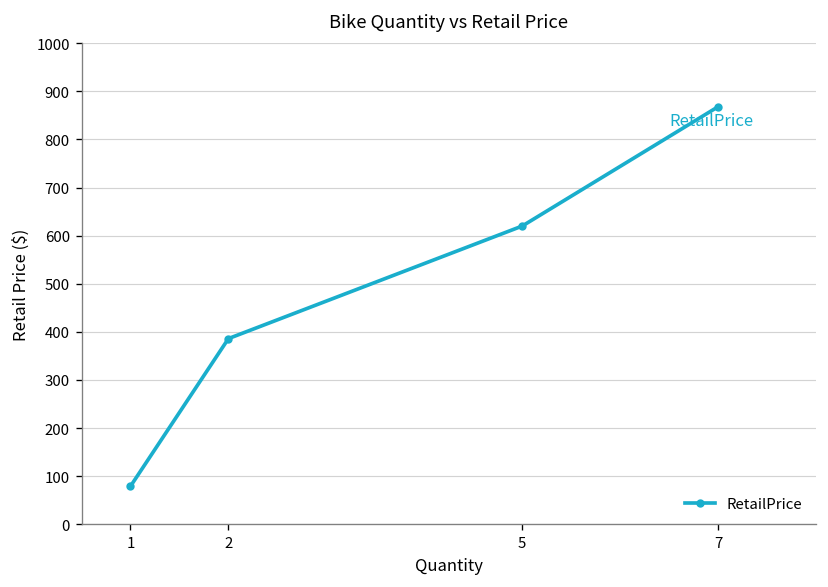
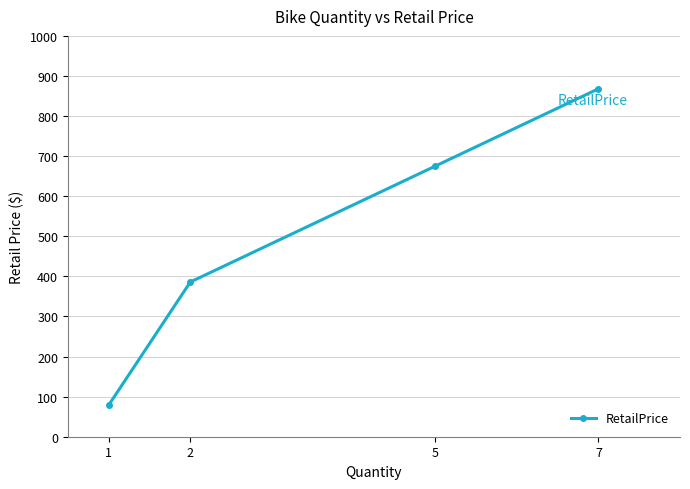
  {
    "1": 80,
    "2": 390,
-   "5": 620,
+   "5": 680,
    "7": 870
  }
